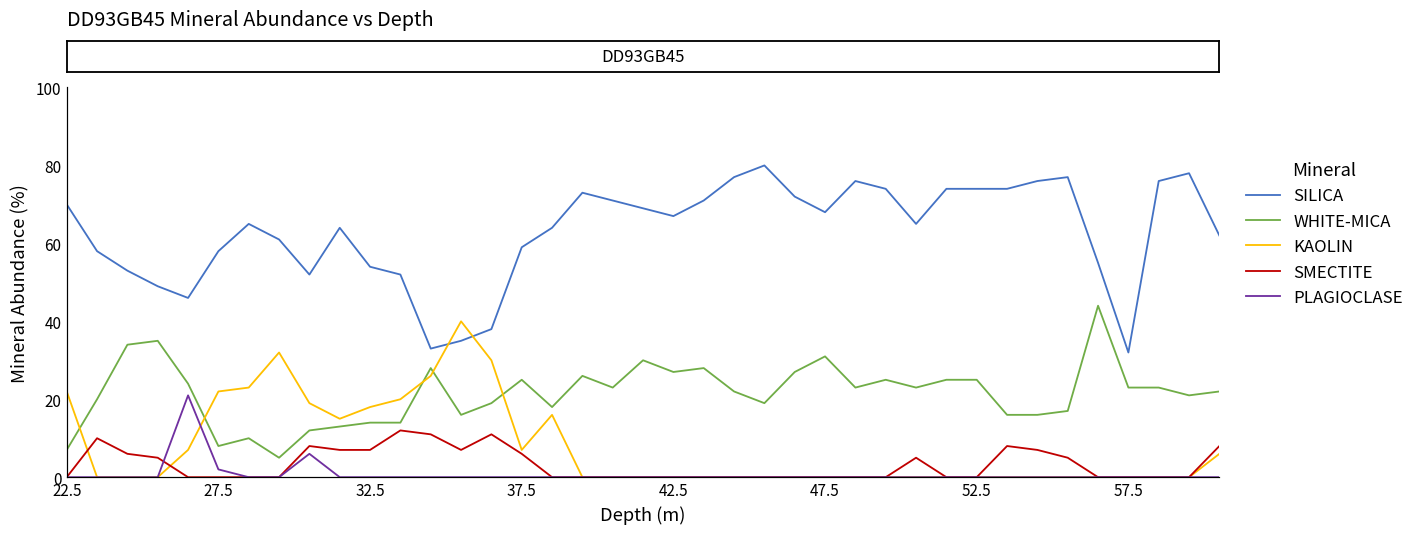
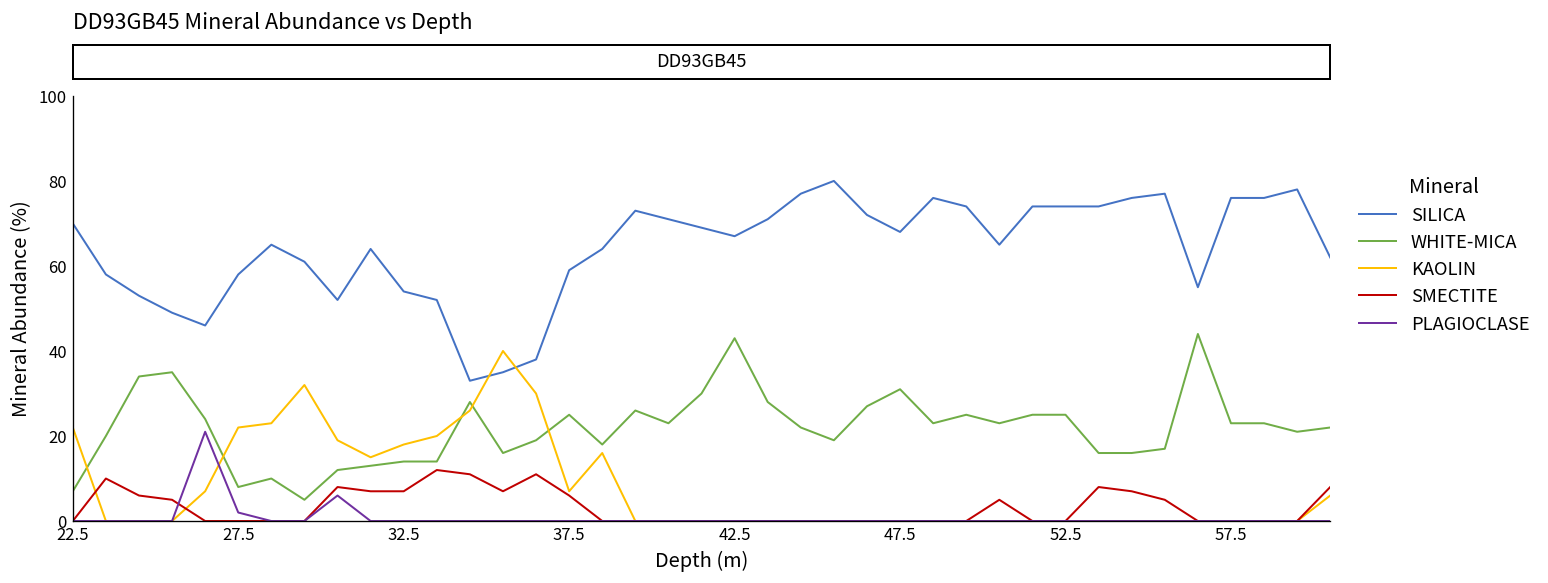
  {
    "SILICA": {
      "22.5": 70,
      "27.5": 58,
      "32.5": 54,
      "37.5": 59,
      "42.5": 67,
      "47.5": 68,
      "52.5": 74,
-     "57.5": 32
+     "57.5": 76
    },
    "WHITE-MICA": {
      "22.5": 7,
      "27.5": 8,
      "32.5": 14,
      "37.5": 25,
-     "42.5": 27,
+     "42.5": 43,
      "47.5": 31,
      "52.5": 25,
      "57.5": 23
    },
    "KAOLIN": {
      "22.5": 22,
      "27.5": 22,
      "32.5": 18,
      "37.5": 7
    },
    "SMECTITE": {
      "27.5": 0,
      "32.5": 7,
      "37.5": 6
    },
    "PLAGIOCLASE": {
      "27.5": 2,
      "32.5": 0,
      "37.5": 0
    }
  }
